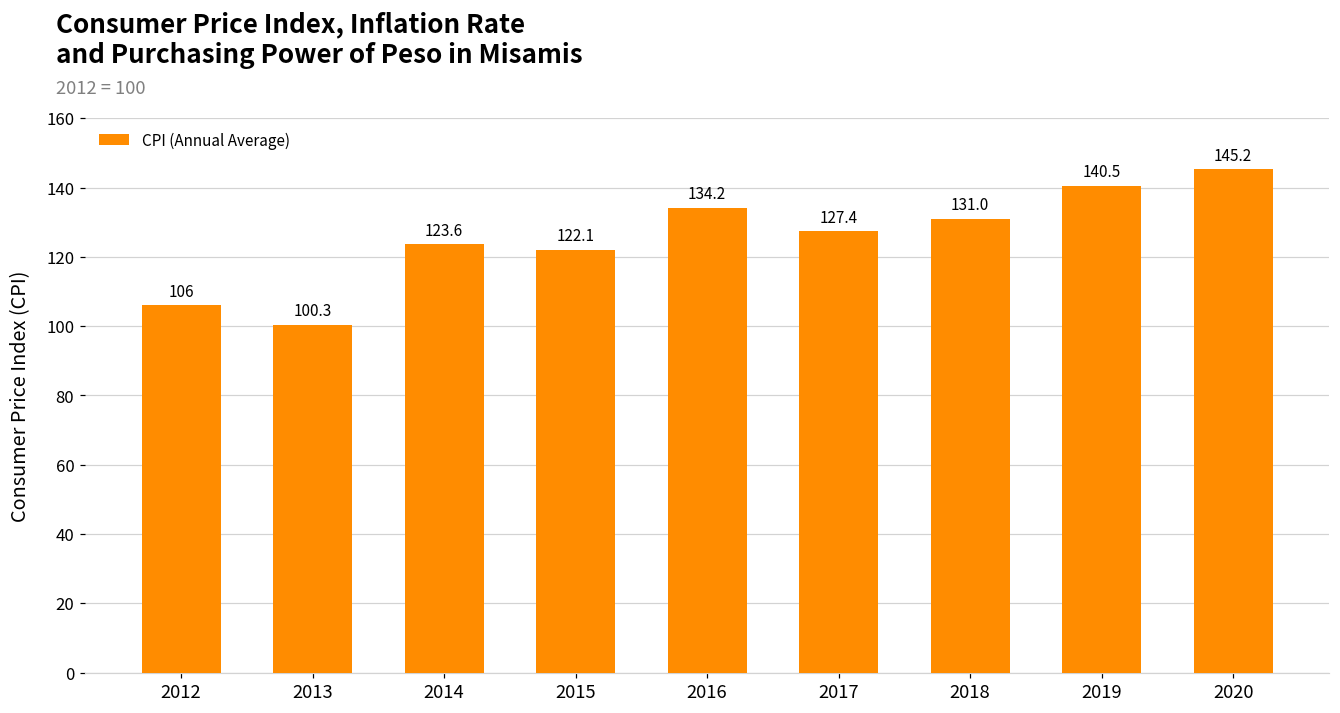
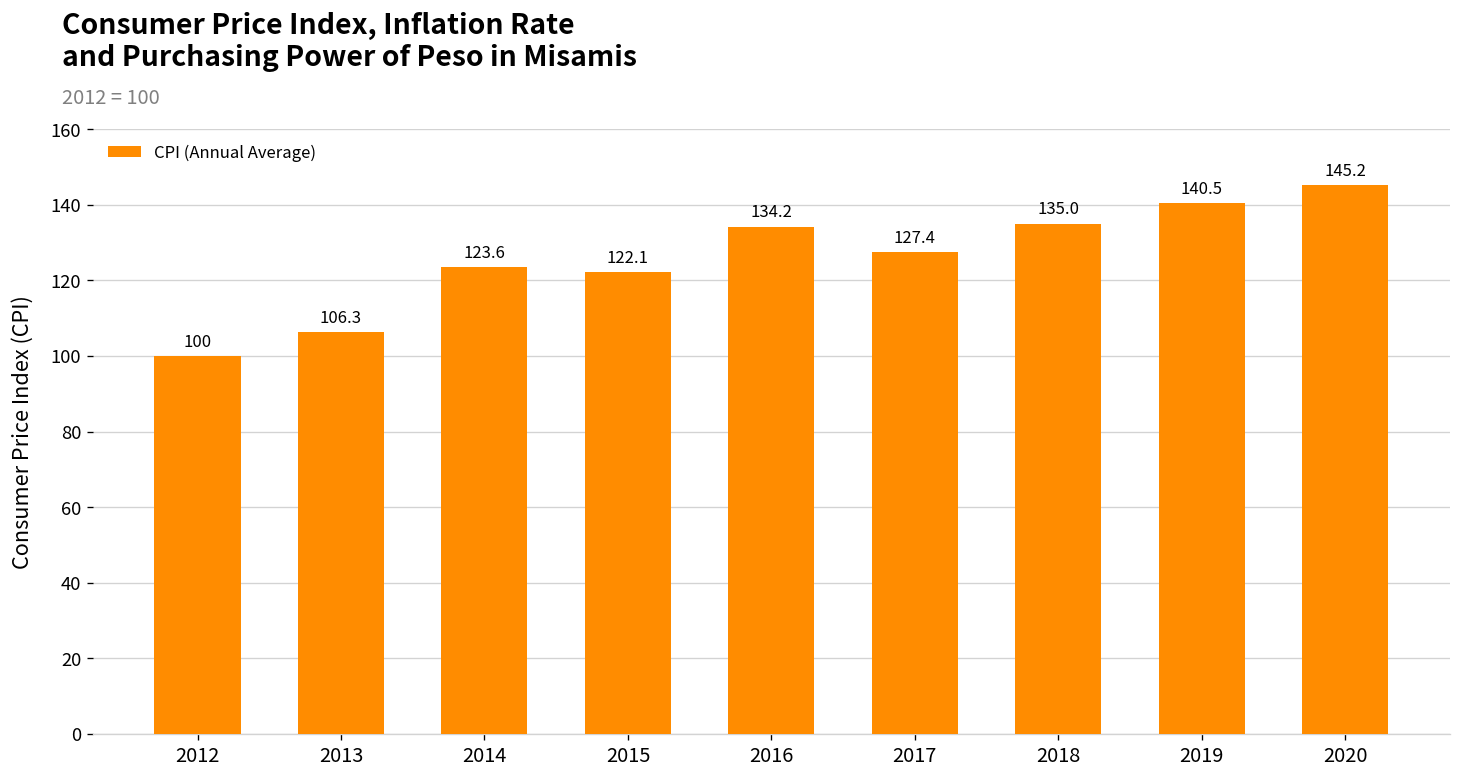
  {
-   "2012": 106,
-   "2013": 100.3,
+   "2012": 100,
+   "2013": 106.3,
    "2014": 123.6,
    "2015": 122.1,
    "2016": 134.2,
    "2017": 127.4,
-   "2018": 131.0,
+   "2018": 135.0,
    "2019": 140.5,
    "2020": 145.2
  }
